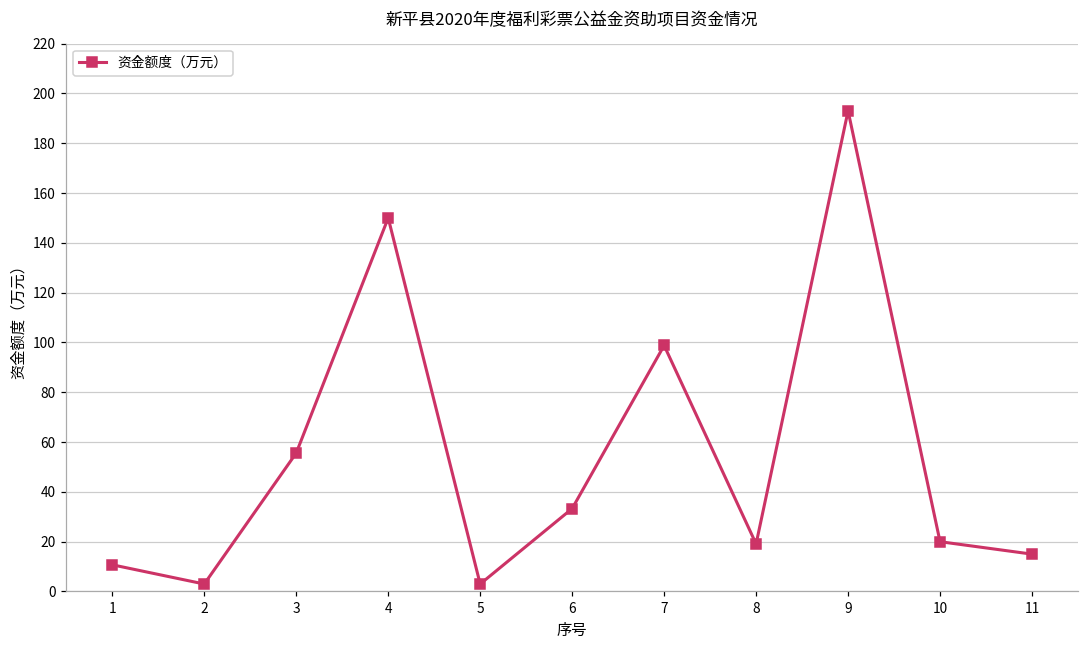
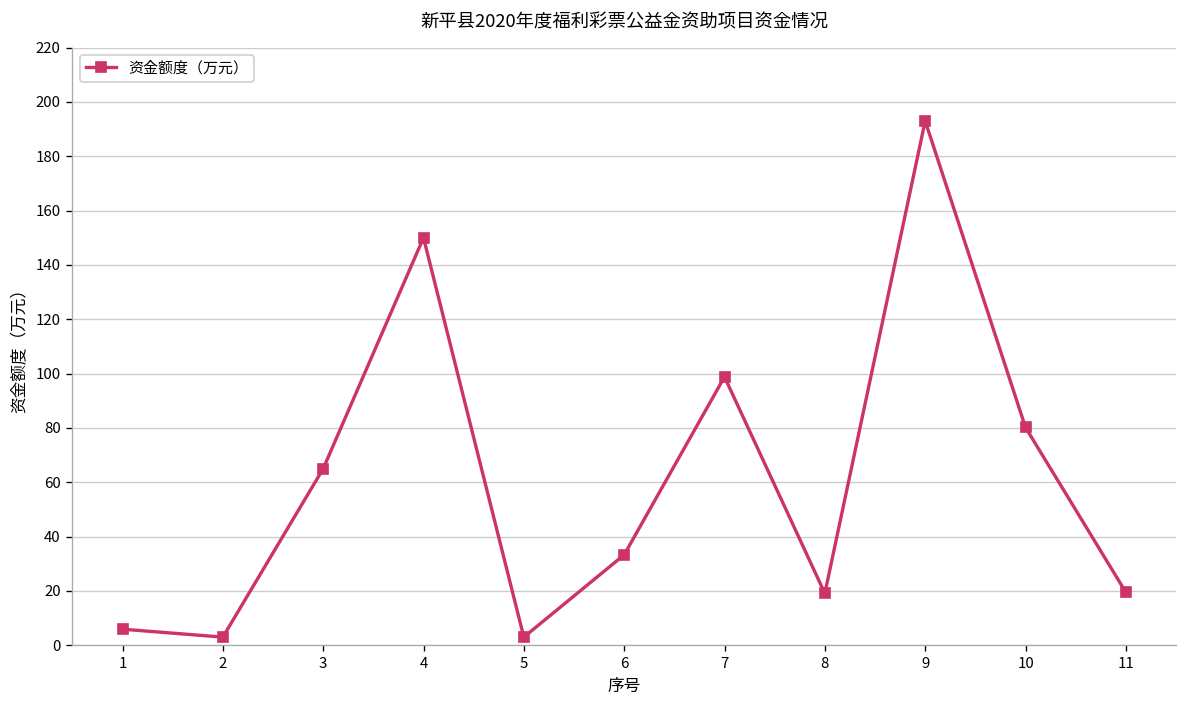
  {
-   "1": 11,
+   "1": 6,
    "2": 3,
-   "3": 56,
+   "3": 65,
    "4": 150,
    "5": 3,
    "6": 33,
    "7": 99,
    "8": 19,
    "9": 193,
-   "10": 20,
-   "11": 15
+   "10": 80,
+   "11": 20
  }
